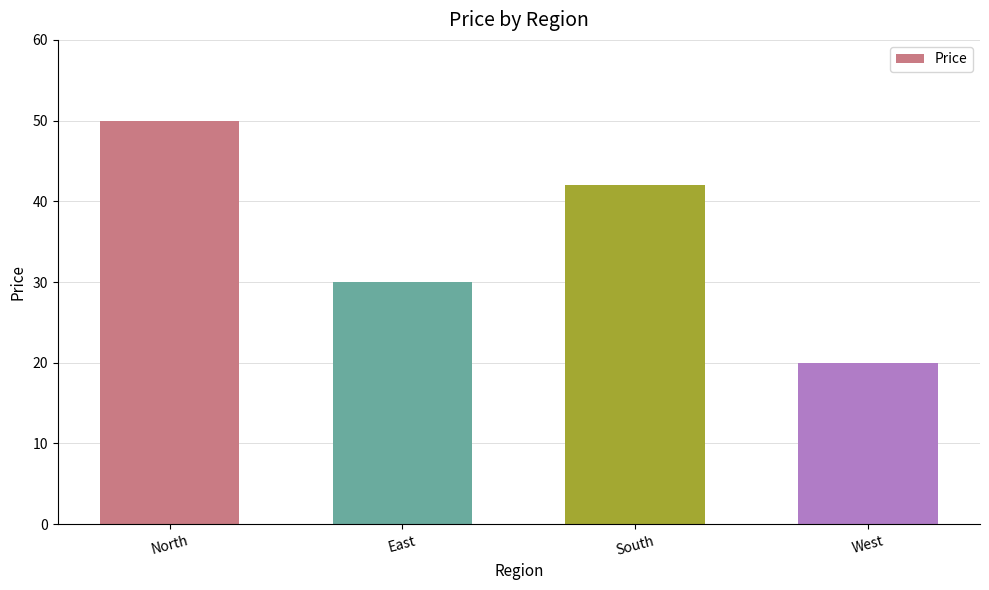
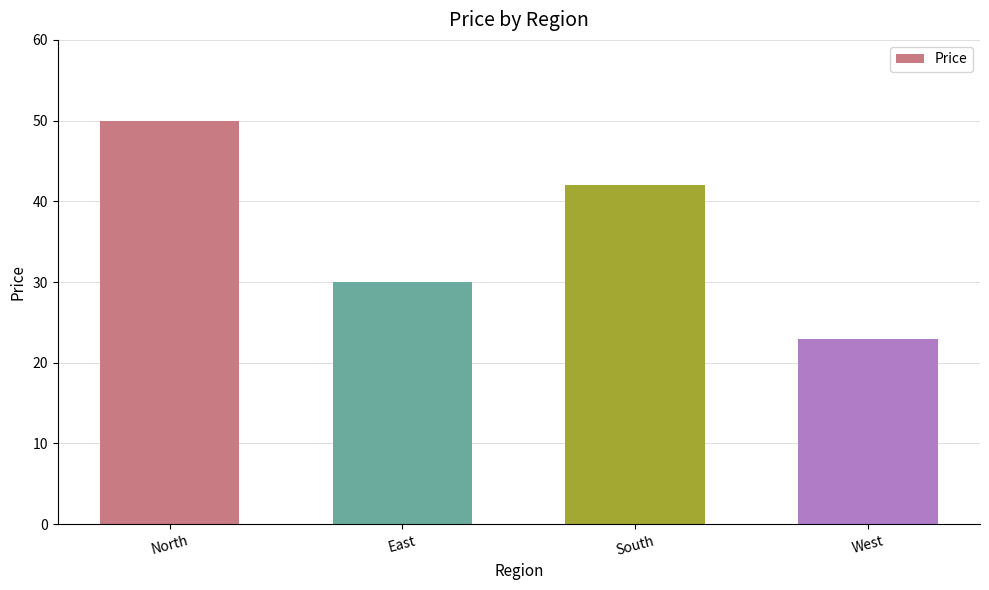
  {
    "North": 50,
    "East": 30,
    "South": 42,
-   "West": 20
+   "West": 23
  }
